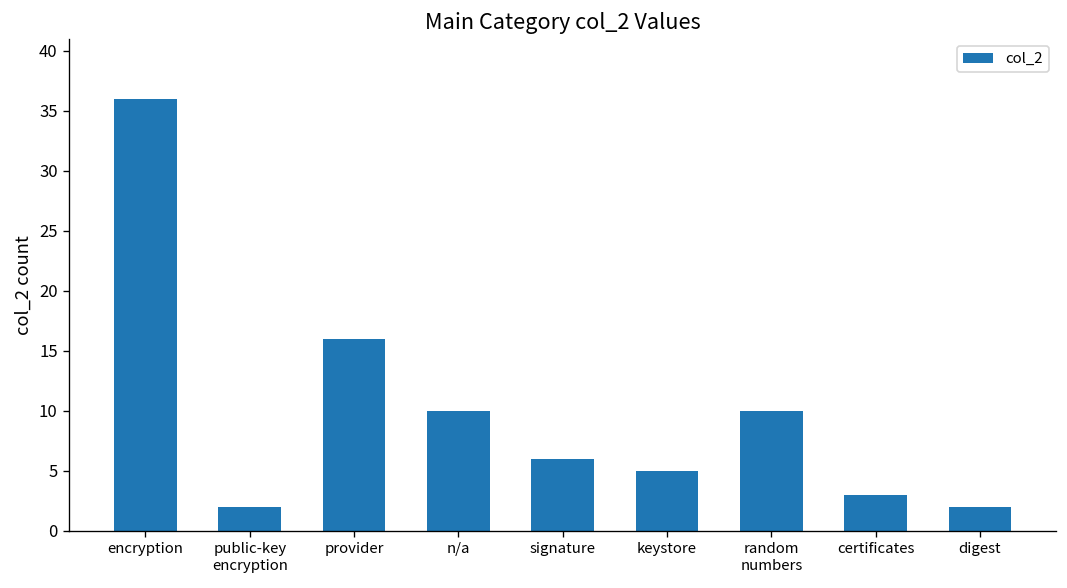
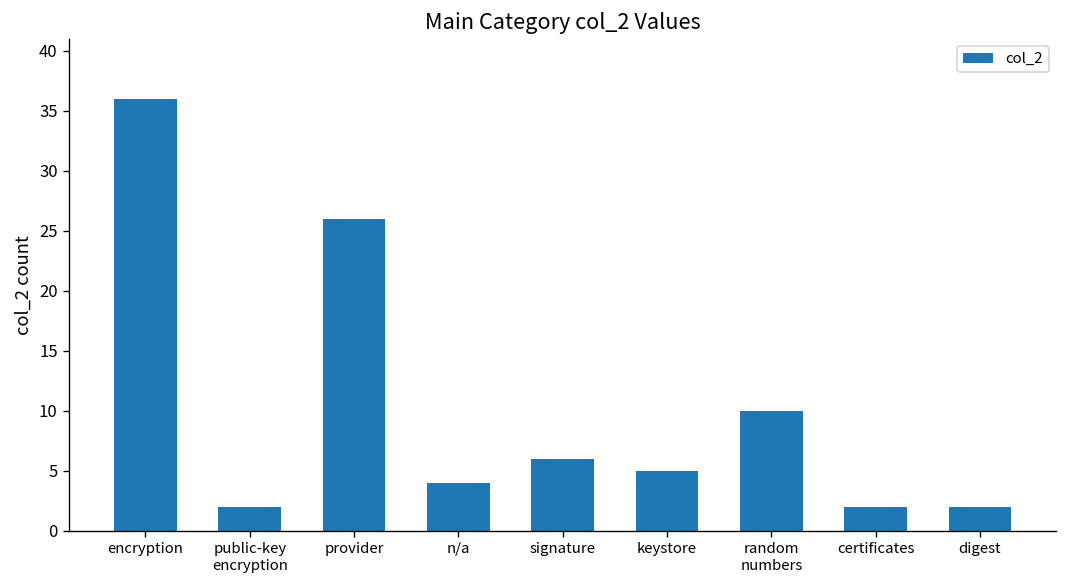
  {
    "encryption": 36,
    "public-key encryption": 2,
-   "provider": 16,
-   "n/a": 10,
+   "provider": 26,
+   "n/a": 4,
    "signature": 6,
    "keystore": 5,
    "random numbers": 10,
-   "certificates": 3,
+   "certificates": 2,
    "digest": 2
  }
